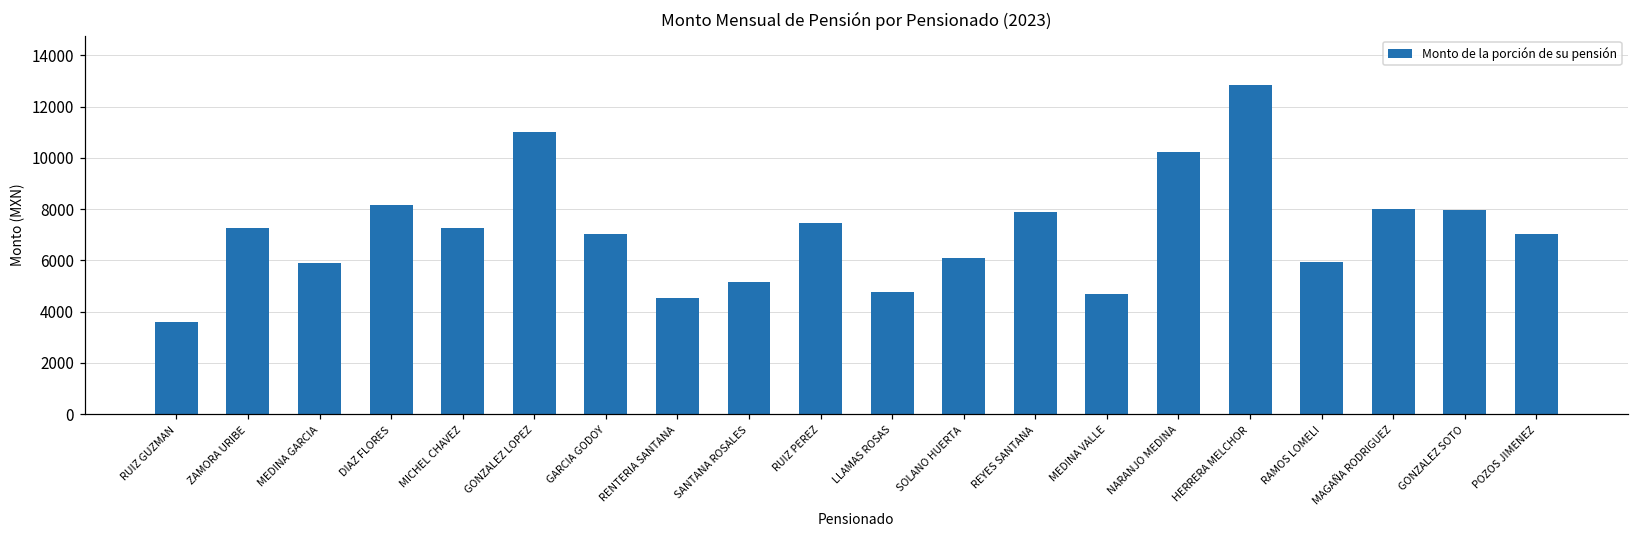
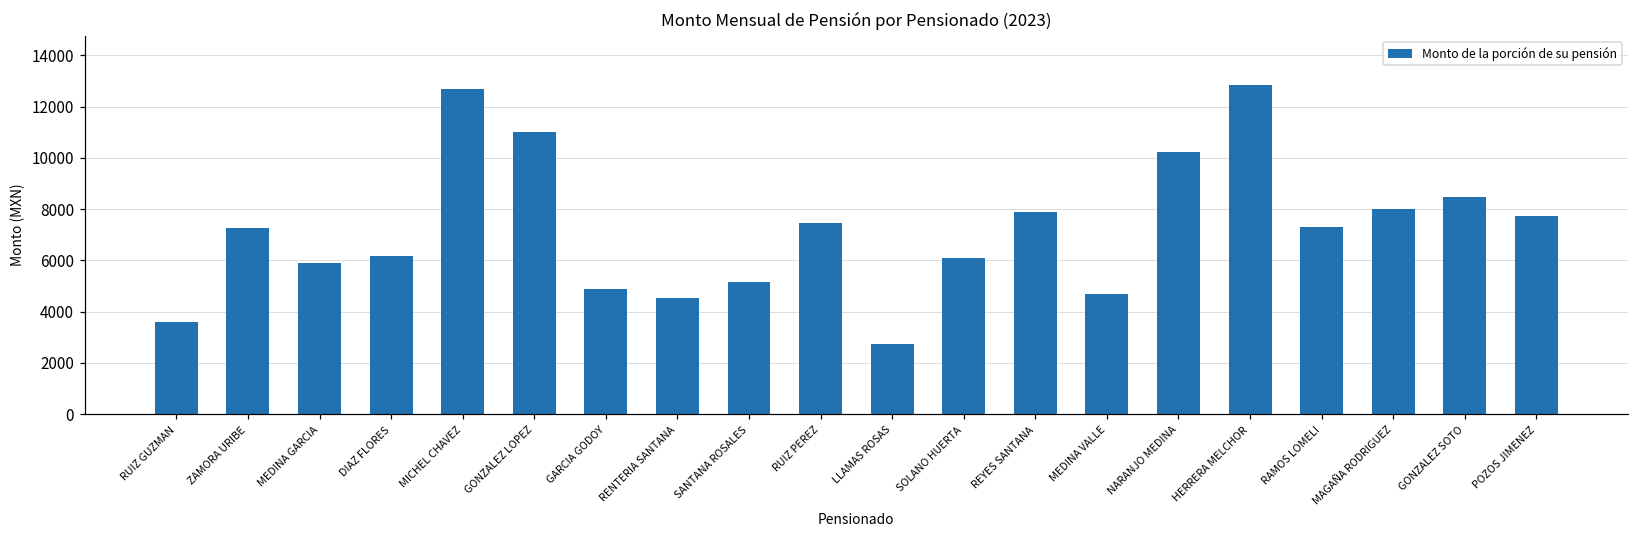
  {
    "RUIZ GUZMAN": 3600,
    "ZAMORA URIBE": 7300,
    "MEDINA GARCIA": 5900,
-   "DIAZ FLORES": 8200,
-   "MICHEL CHAVEZ": 7300,
+   "DIAZ FLORES": 6200,
+   "MICHEL CHAVEZ": 12700,
    "GONZALEZ LOPEZ": 11000,
-   "GARCIA GODOY": 7000,
+   "GARCIA GODOY": 4900,
    "RENTERIA SANTANA": 4500,
    "SANTANA ROSALES": 5200,
    "RUIZ PEREZ": 7400,
-   "LLAMAS ROSAS": 4800,
+   "LLAMAS ROSAS": 2700,
    "SOLANO HUERTA": 6100,
    "REYES SANTANA": 7900,
    "MEDINA VALLE": 4700,
    "NARANJO MEDINA": 10200,
    "HERRERA MELCHOR": 12800,
-   "RAMOS LOMELI": 6000,
+   "RAMOS LOMELI": 7300,
    "MAGAÑA RODRIGUEZ": 8000,
-   "GONZALEZ SOTO": 8000,
-   "POZOS JIMENEZ": 7000
+   "GONZALEZ SOTO": 8500,
+   "POZOS JIMENEZ": 7700
  }
